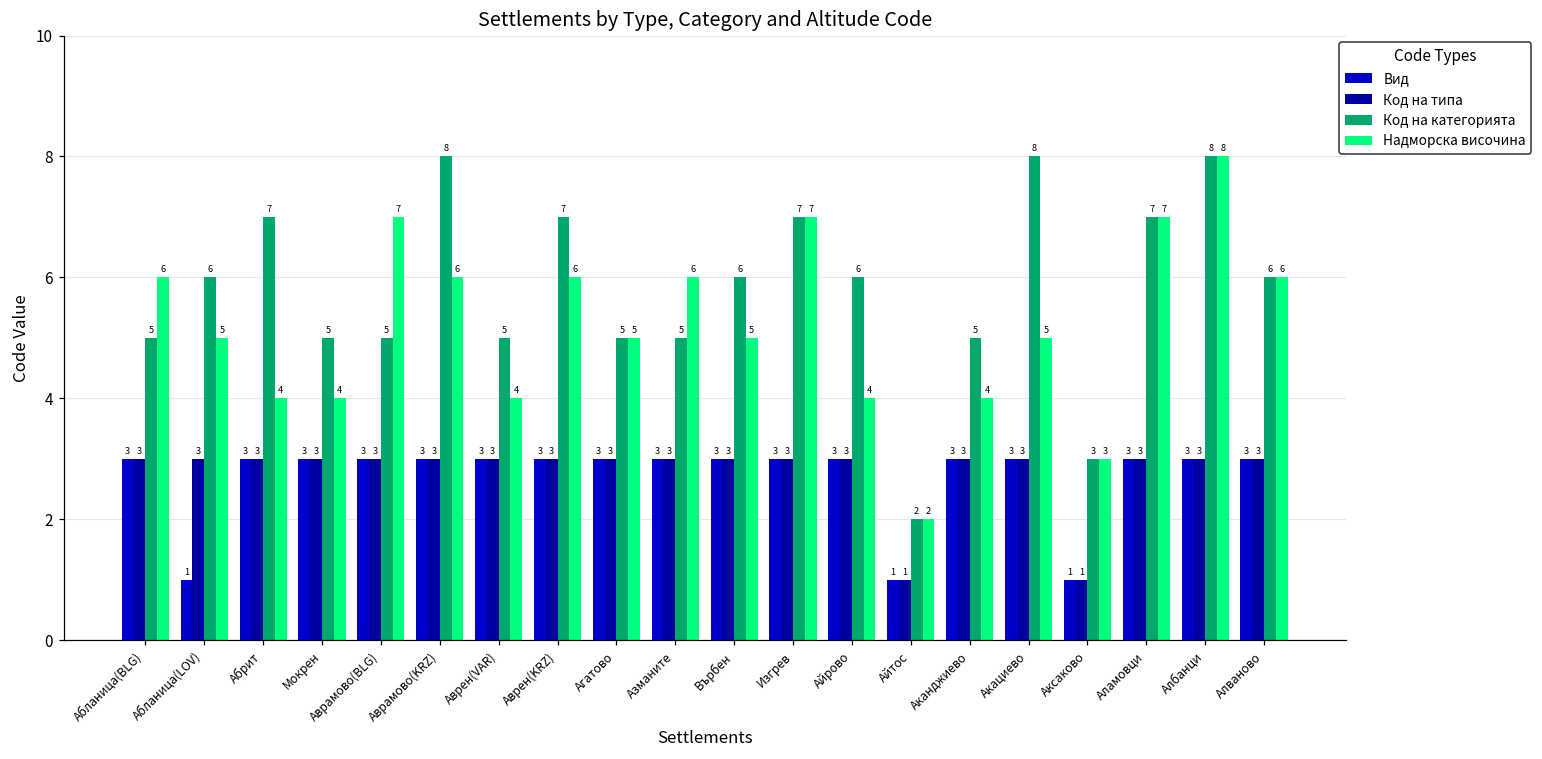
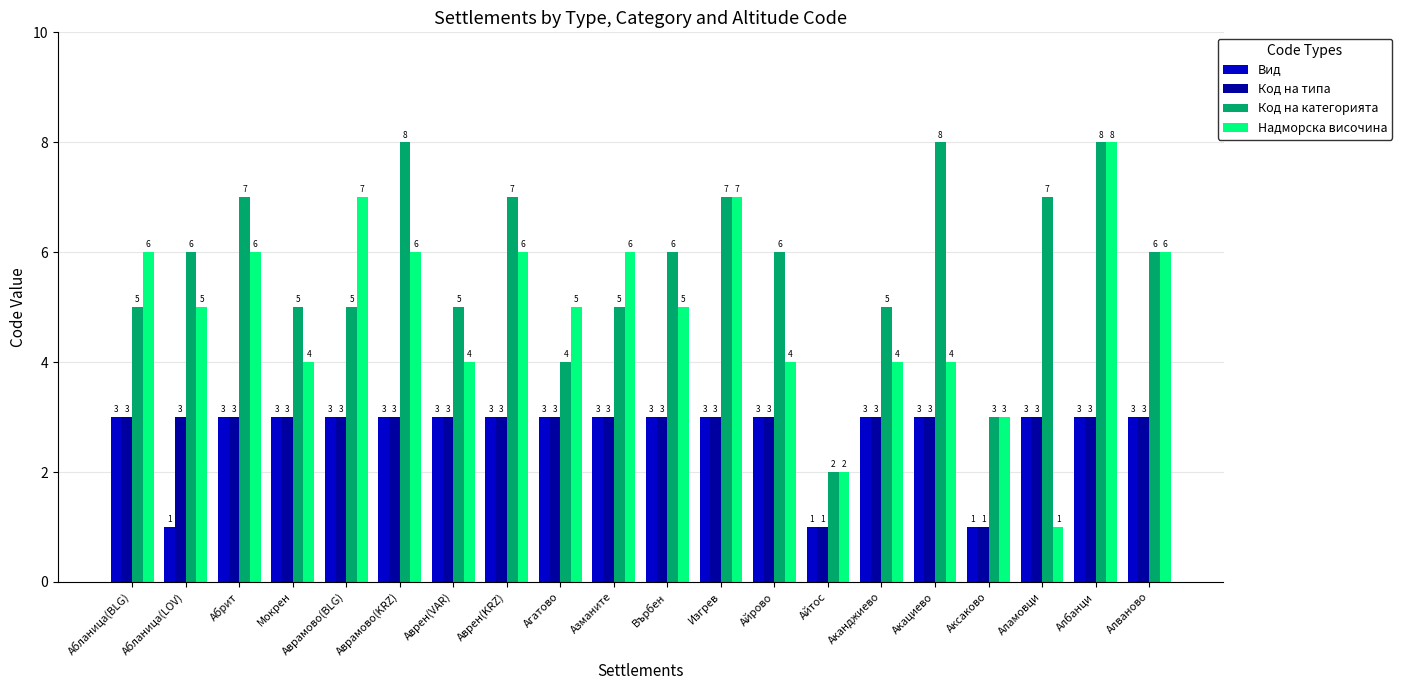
  {
    "Код на категорията": {
      "Абланица(BLG)": 5,
      "Абланица(LOV)": 6,
      "Абрит": 7,
      "Мокрен": 5,
      "Аврамово(BLG)": 5,
      "Аврамово(KRZ)": 8,
      "Аврен(VAR)": 5,
      "Аврен(KRZ)": 7,
-     "Агатово": 5,
+     "Агатово": 4,
      "Азманите": 5,
      "Върбен": 6,
      "Изгрев": 7,
      "Айрово": 6,
      "Айтос": 2,
      "Аканджиево": 5,
      "Акациево": 8,
      "Аксаково": 3,
      "Аламовци": 7,
      "Албанци": 8,
      "Алваново": 6
    },
    "Надморска височина": {
      "Абланица(BLG)": 6,
      "Абланица(LOV)": 5,
-     "Абрит": 4,
+     "Абрит": 6,
      "Мокрен": 4,
      "Аврамово(BLG)": 7,
      "Аврамово(KRZ)": 6,
      "Аврен(VAR)": 4,
      "Аврен(KRZ)": 6,
      "Агатово": 5,
      "Азманите": 6,
      "Върбен": 5,
      "Изгрев": 7,
      "Айрово": 4,
      "Айтос": 2,
      "Аканджиево": 4,
-     "Акациево": 5,
+     "Акациево": 4,
      "Аксаково": 3,
-     "Аламовци": 7,
+     "Аламовци": 1,
      "Албанци": 8,
      "Алваново": 6
    }
  }
